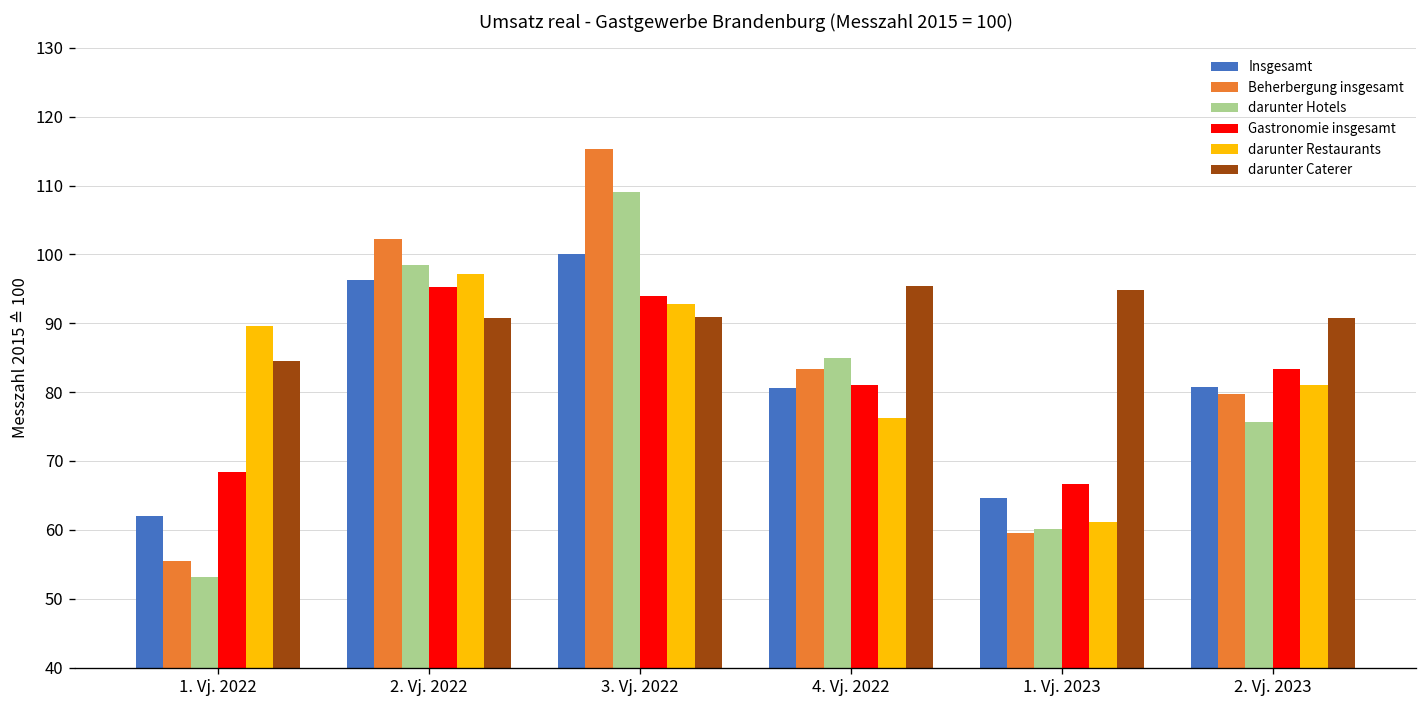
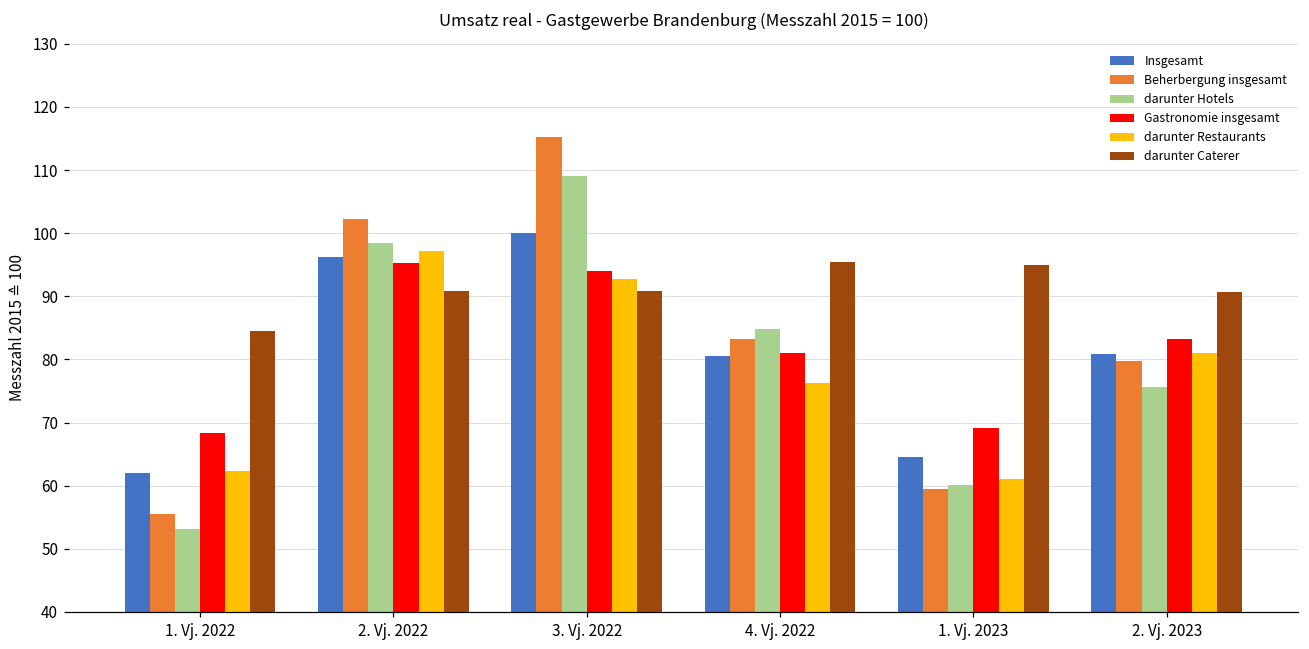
  {
    "Insgesamt": {
      "1. Vj. 2022": 62,
      "2. Vj. 2022": 96,
      "3. Vj. 2022": 100,
      "4. Vj. 2022": 81,
      "1. Vj. 2023": 65,
      "2. Vj. 2023": 81
    },
    "Beherbergung insgesamt": {
      "1. Vj. 2022": 56,
      "2. Vj. 2022": 102,
      "3. Vj. 2022": 115,
      "4. Vj. 2022": 83,
      "1. Vj. 2023": 60,
      "2. Vj. 2023": 80
    },
    "darunter Hotels": {
      "1. Vj. 2022": 53,
      "2. Vj. 2022": 99,
      "3. Vj. 2022": 109,
      "4. Vj. 2022": 85,
      "1. Vj. 2023": 60,
      "2. Vj. 2023": 76
    },
    "Gastronomie insgesamt": {
      "1. Vj. 2022": 68,
      "2. Vj. 2022": 95,
      "3. Vj. 2022": 94,
      "4. Vj. 2022": 81,
-     "1. Vj. 2023": 67,
+     "1. Vj. 2023": 69,
      "2. Vj. 2023": 83
    },
    "darunter Restaurants": {
-     "1. Vj. 2022": 90,
+     "1. Vj. 2022": 62,
      "2. Vj. 2022": 97,
      "3. Vj. 2022": 93,
      "4. Vj. 2022": 76,
      "1. Vj. 2023": 61,
      "2. Vj. 2023": 81
    },
    "darunter Caterer": {
      "1. Vj. 2022": 85,
      "2. Vj. 2022": 91,
      "3. Vj. 2022": 91,
      "4. Vj. 2022": 95,
      "1. Vj. 2023": 95,
      "2. Vj. 2023": 91
    }
  }
